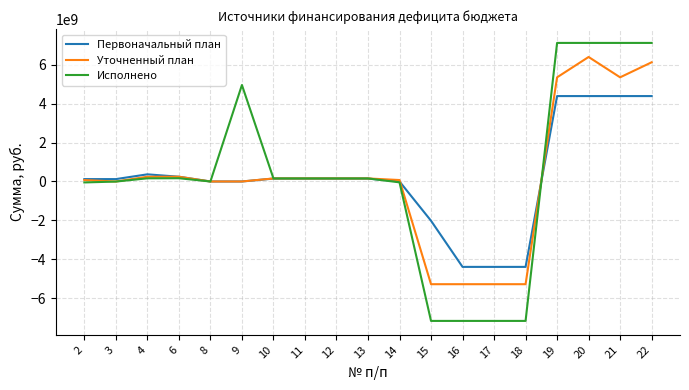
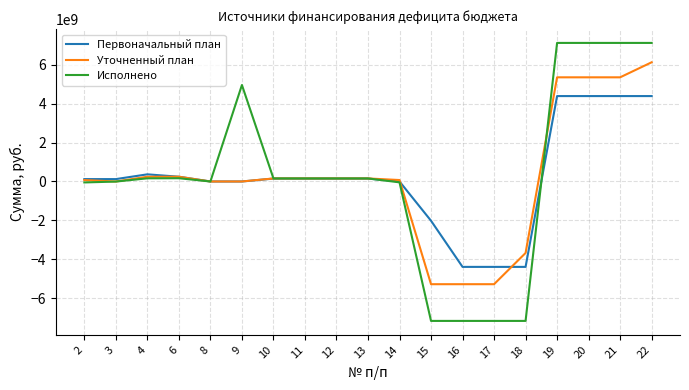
  {
    "Первоначальный план": {
      "15": -2000000000,
      "16": -4400000000,
      "17": -4400000000,
      "18": -4400000000,
      "19": 4400000000,
      "20": 4400000000,
      "21": 4400000000,
      "22": 4400000000
    },
    "Уточненный план": {
      "15": -5300000000,
      "16": -5300000000,
      "17": -5300000000,
-     "18": -5300000000,
+     "18": -3700000000,
      "19": 5300000000,
-     "20": 6400000000,
+     "20": 5300000000,
      "21": 5300000000,
      "22": 6100000000
    },
    "Исполнено": {
      "9": 5000000000,
      "15": -7200000000,
      "16": -7200000000,
      "17": -7200000000,
      "18": -7200000000,
      "19": 7100000000,
      "20": 7100000000,
      "21": 7100000000,
      "22": 7100000000
    }
  }
